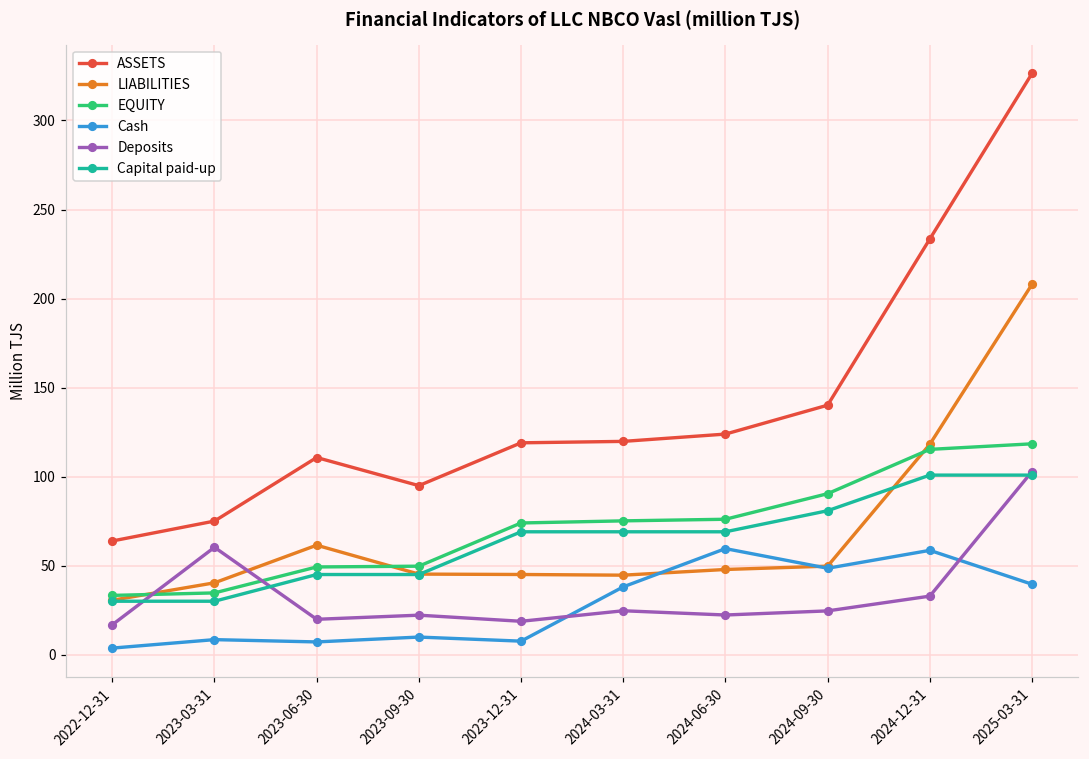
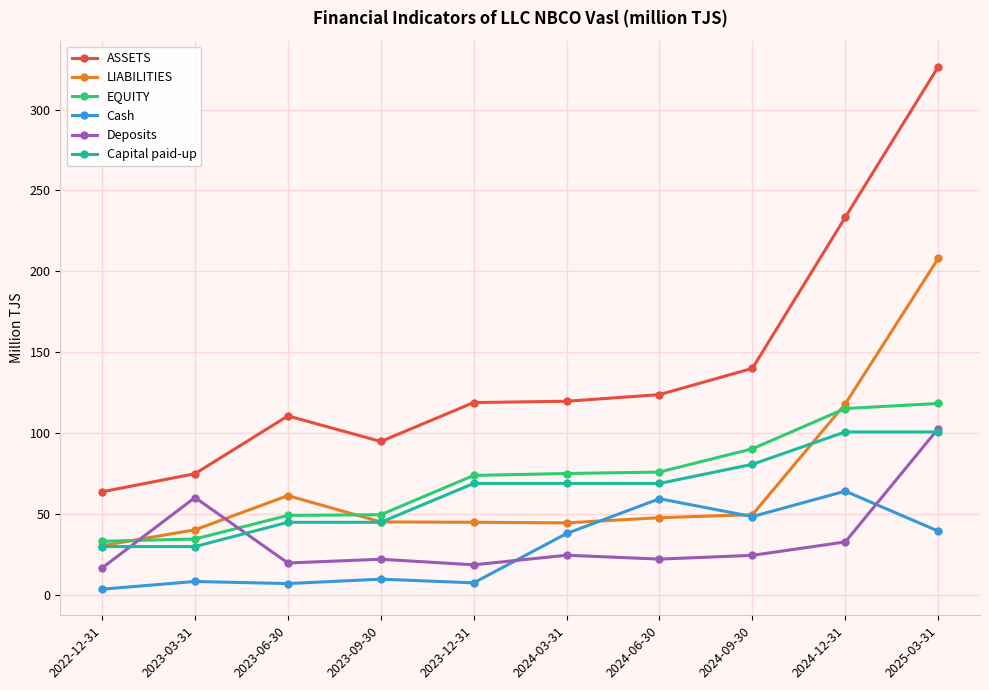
  {
    "Cash": {
      "2022-12-31": 4,
      "2023-03-31": 8,
      "2023-06-30": 7,
      "2023-09-30": 10,
      "2023-12-31": 8,
      "2024-03-31": 38,
      "2024-06-30": 60,
-     "2024-12-31": 59,
+     "2024-12-31": 64,
      "2025-03-31": 40
    },
    "Deposits": {
      "2022-12-31": 17,
      "2023-03-31": 60,
      "2023-06-30": 20,
      "2023-09-30": 22,
      "2023-12-31": 19,
      "2024-03-31": 25,
      "2024-06-30": 22,
      "2024-09-30": 25,
      "2024-12-31": 33,
      "2025-03-31": 103
    }
  }
